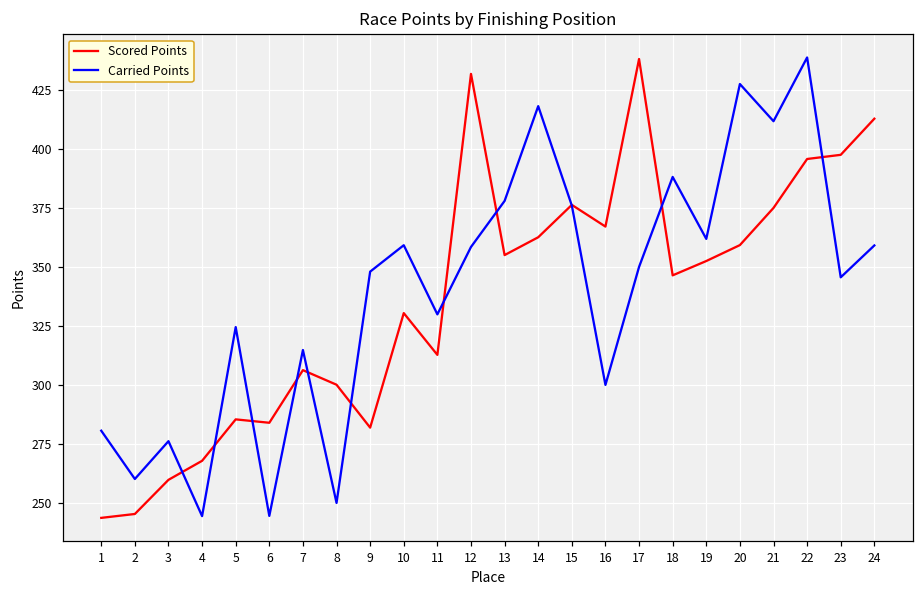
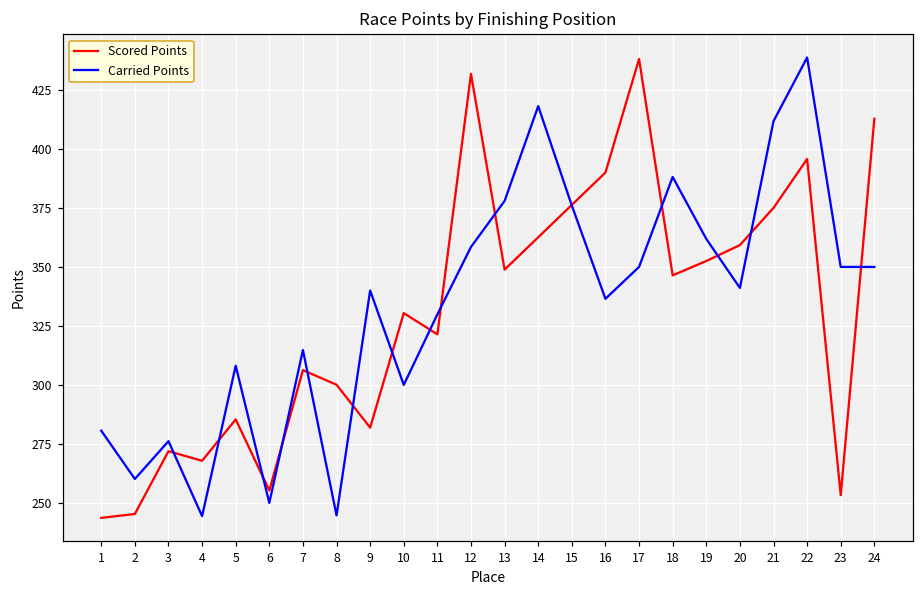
  {
    "Scored Points": {
      "1": 244,
      "2": 245,
-     "3": 260,
+     "3": 272,
      "4": 268,
      "5": 285,
-     "6": 284,
+     "6": 255,
      "7": 306,
      "8": 300,
      "9": 282,
      "10": 330,
-     "11": 313,
+     "11": 321,
      "12": 432,
-     "13": 355,
+     "13": 349,
      "14": 363,
-     "16": 367,
+     "16": 390,
      "17": 438,
      "18": 346,
      "19": 353,
      "20": 359,
      "21": 375,
      "22": 396,
-     "23": 398,
+     "23": 253,
      "24": 413
    },
    "Carried Points": {
      "1": 281,
      "2": 260,
      "3": 276,
      "4": 244,
-     "5": 325,
-     "6": 245,
+     "5": 308,
+     "6": 250,
      "7": 315,
-     "8": 250,
-     "9": 348,
-     "10": 359,
+     "8": 245,
+     "9": 340,
+     "10": 300,
      "11": 330,
      "12": 358,
      "13": 378,
      "14": 418,
-     "16": 300,
+     "16": 337,
      "17": 350,
      "18": 388,
      "19": 362,
-     "20": 428,
+     "20": 341,
      "21": 412,
      "22": 439,
-     "23": 346,
-     "24": 359
+     "23": 350,
+     "24": 350
    }
  }
